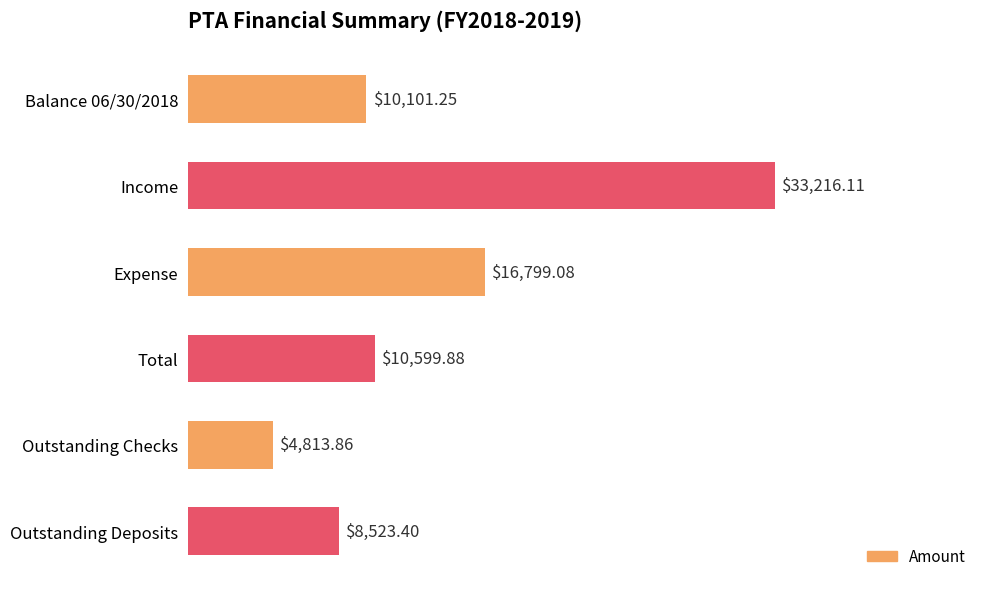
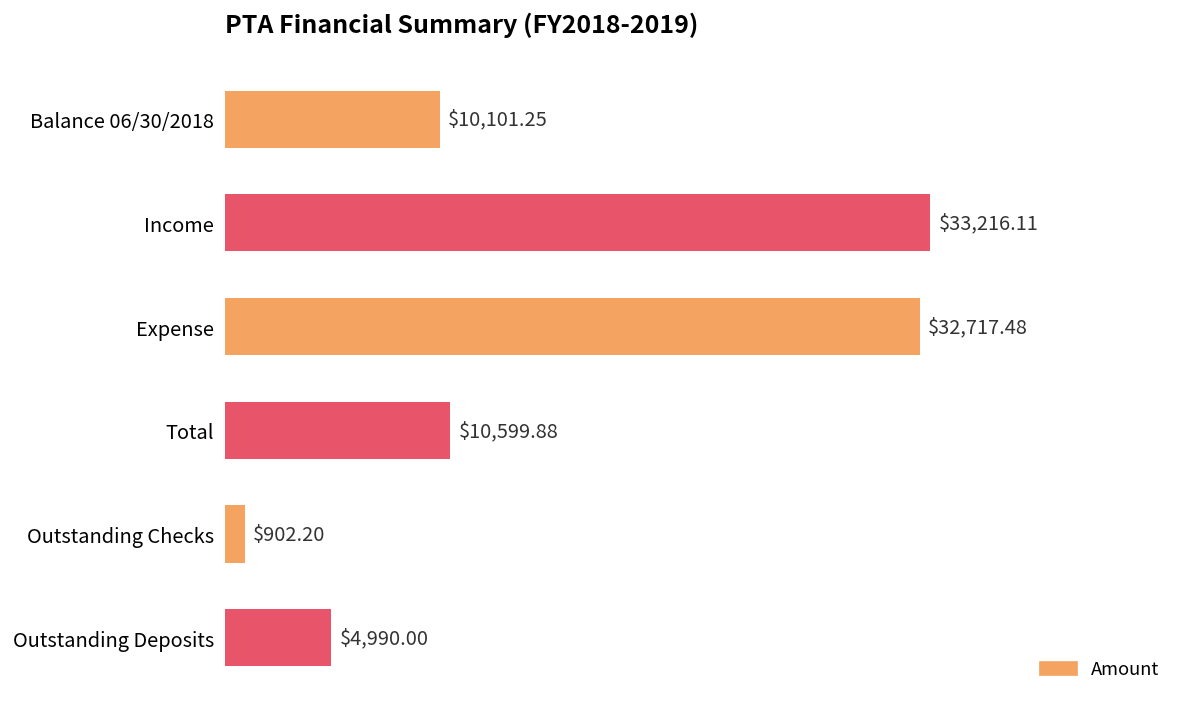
  {
    "Balance 06/30/2018": "$10,101.25",
    "Income": "$33,216.11",
-   "Expense": "$16,799.08",
+   "Expense": "$32,717.48",
    "Total": "$10,599.88",
-   "Outstanding Checks": "$4,813.86",
-   "Outstanding Deposits": "$8,523.40"
+   "Outstanding Checks": "$902.20",
+   "Outstanding Deposits": "$4,990.00"
  }
